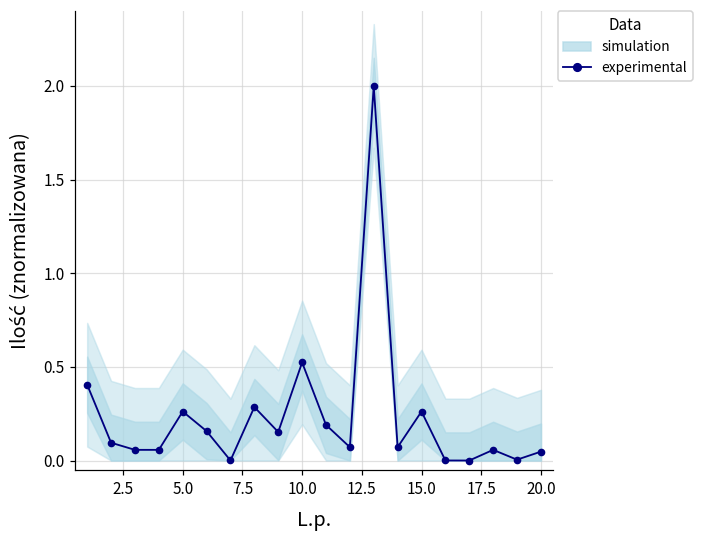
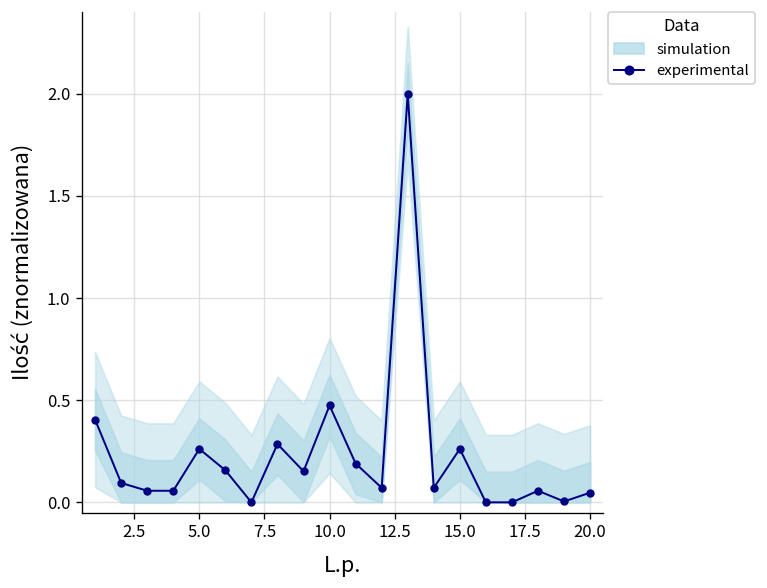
  {
    "experimental": {
      "5.0": 0.26,
-     "10.0": 0.52,
+     "10.0": 0.47,
      "15.0": 0.26,
      "20.0": 0.05
    }
  }
